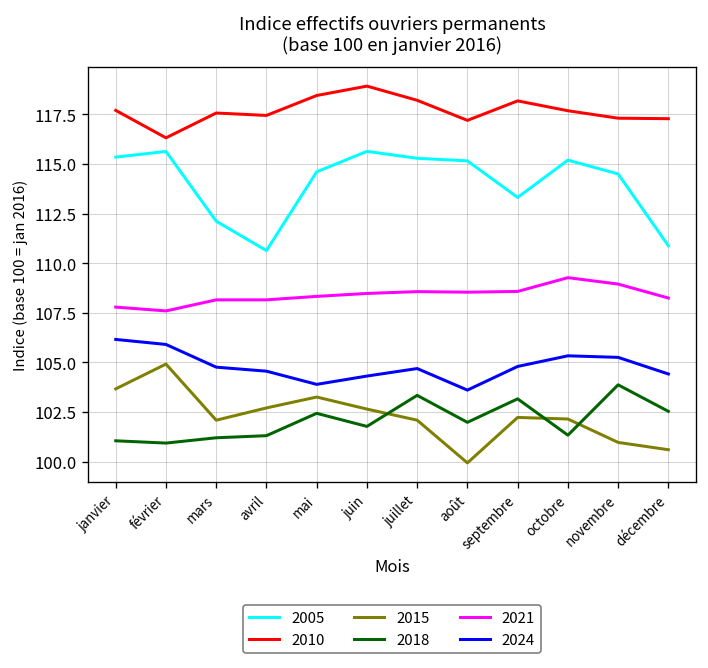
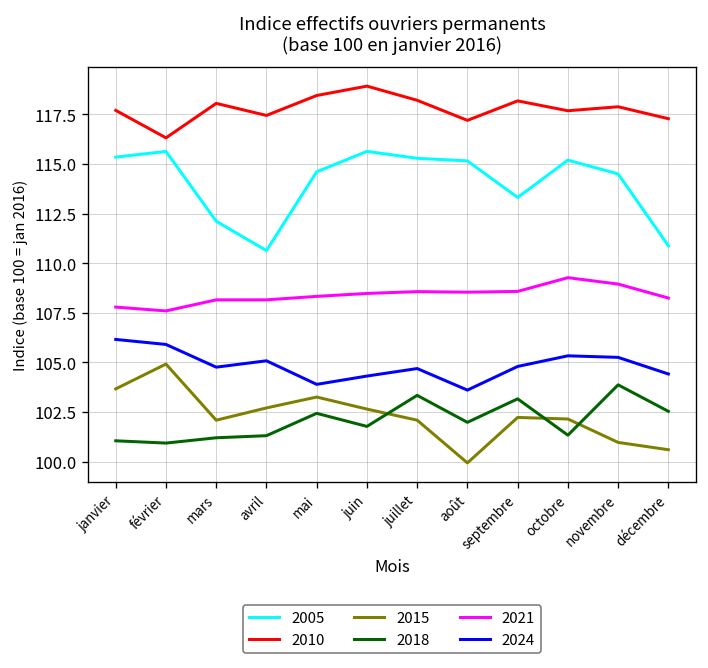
  {
    "2005": {
      "janvier": 115.3,
      "février": 115.6,
      "mars": 112.1,
      "avril": 110.6,
      "mai": 114.6,
      "juin": 115.6,
      "juillet": 115.3,
      "août": 115.2,
      "septembre": 113.3,
      "octobre": 115.2,
      "novembre": 114.5,
      "décembre": 110.9
    },
    "2010": {
      "janvier": 117.7,
      "février": 116.3,
-     "mars": 117.6,
+     "mars": 118.1,
      "avril": 117.4,
      "mai": 118.5,
      "juin": 118.9,
      "juillet": 118.2,
      "août": 117.2,
      "septembre": 118.2,
      "octobre": 117.7,
-     "novembre": 117.3,
+     "novembre": 117.9,
      "décembre": 117.3
    },
    "2015": {
      "janvier": 103.7,
      "février": 104.9,
      "mars": 102.1,
      "avril": 102.7,
      "mai": 103.3,
      "juin": 102.6,
      "juillet": 102.1,
      "août": 99.9,
      "septembre": 102.2,
      "octobre": 102.1,
      "novembre": 101.0,
      "décembre": 100.6
    },
    "2018": {
      "janvier": 101.1,
      "février": 100.9,
      "mars": 101.2,
      "avril": 101.3,
      "mai": 102.4,
      "juin": 101.8,
      "juillet": 103.3,
      "août": 102.0,
      "septembre": 103.2,
      "octobre": 101.3,
      "novembre": 103.9,
      "décembre": 102.5
    },
    "2021": {
      "janvier": 107.8,
      "février": 107.6,
      "mars": 108.2,
      "avril": 108.2,
      "mai": 108.3,
      "juin": 108.5,
      "juillet": 108.6,
      "août": 108.5,
      "septembre": 108.6,
      "octobre": 109.3,
      "novembre": 108.9,
      "décembre": 108.2
    },
    "2024": {
      "janvier": 106.2,
      "février": 105.9,
      "mars": 104.8,
-     "avril": 104.6,
+     "avril": 105.1,
      "mai": 103.9,
      "juin": 104.3,
      "juillet": 104.7,
      "août": 103.6,
      "septembre": 104.8,
      "octobre": 105.3,
      "novembre": 105.3,
      "décembre": 104.4
    }
  }
